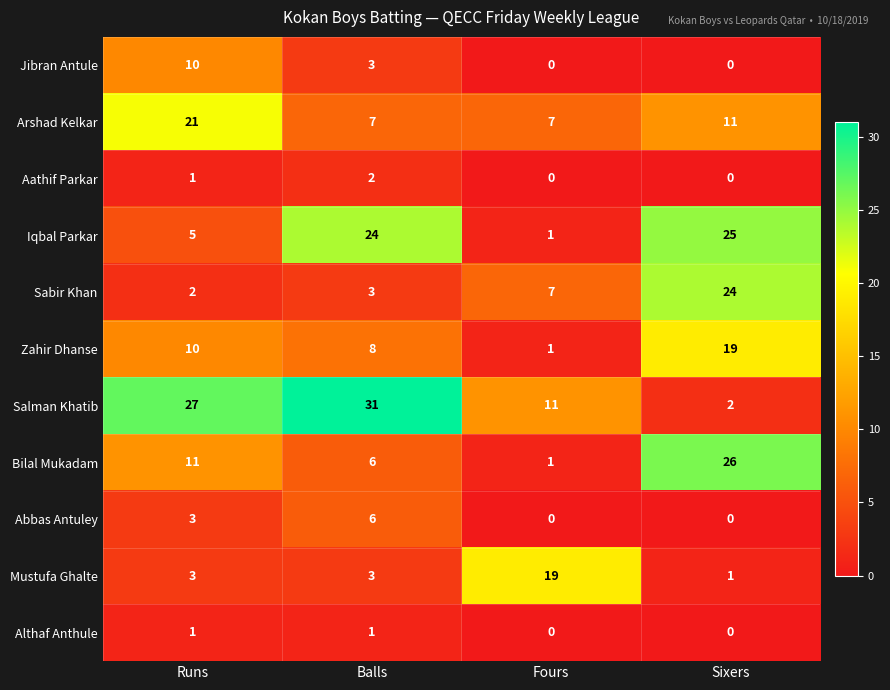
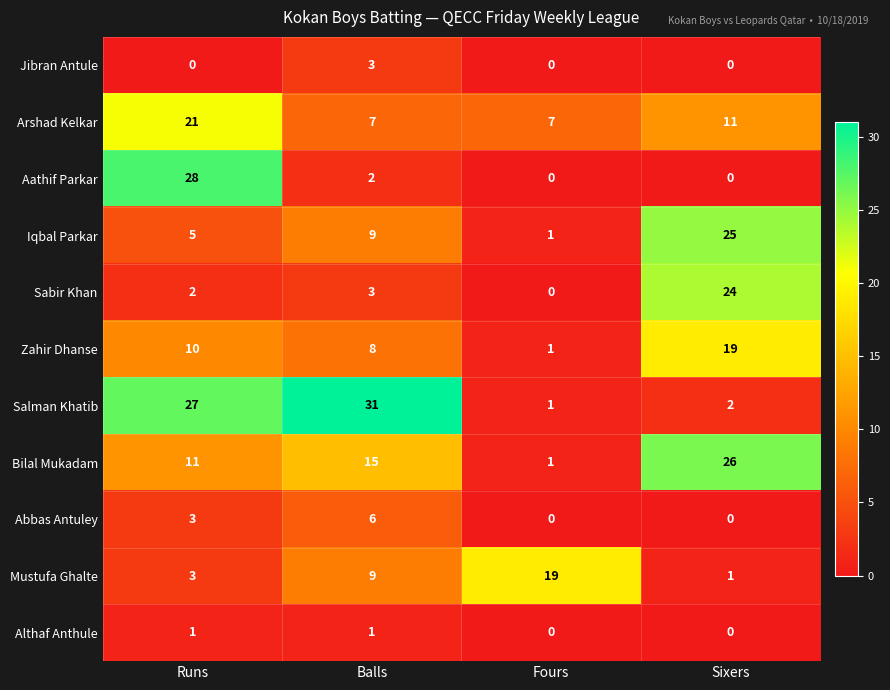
  {
    "Jibran Antule": {
-     "Runs": 10,
+     "Runs": 0,
      "Balls": 3,
      "Fours": 0,
      "Sixers": 0
    },
    "Arshad Kelkar": {
      "Runs": 21,
      "Balls": 7,
      "Fours": 7,
      "Sixers": 11
    },
    "Aathif Parkar": {
-     "Runs": 1,
+     "Runs": 28,
      "Balls": 2,
      "Fours": 0,
      "Sixers": 0
    },
    "Iqbal Parkar": {
      "Runs": 5,
-     "Balls": 24,
+     "Balls": 9,
      "Fours": 1,
      "Sixers": 25
    },
    "Sabir Khan": {
      "Runs": 2,
      "Balls": 3,
-     "Fours": 7,
+     "Fours": 0,
      "Sixers": 24
    },
    "Zahir Dhanse": {
      "Runs": 10,
      "Balls": 8,
      "Fours": 1,
      "Sixers": 19
    },
    "Salman Khatib": {
      "Runs": 27,
      "Balls": 31,
-     "Fours": 11,
+     "Fours": 1,
      "Sixers": 2
    },
    "Bilal Mukadam": {
      "Runs": 11,
-     "Balls": 6,
+     "Balls": 15,
      "Fours": 1,
      "Sixers": 26
    },
    "Abbas Antuley": {
      "Runs": 3,
      "Balls": 6,
      "Fours": 0,
      "Sixers": 0
    },
    "Mustufa Ghalte": {
      "Runs": 3,
-     "Balls": 3,
+     "Balls": 9,
      "Fours": 19,
      "Sixers": 1
    },
    "Althaf Anthule": {
      "Runs": 1,
      "Balls": 1,
      "Fours": 0,
      "Sixers": 0
    }
  }
